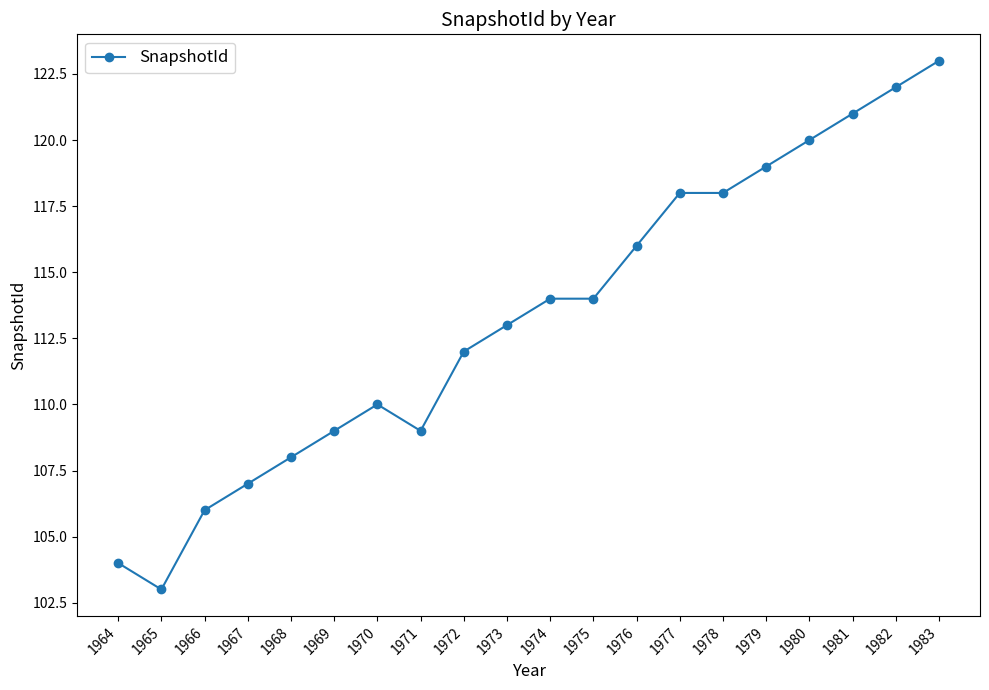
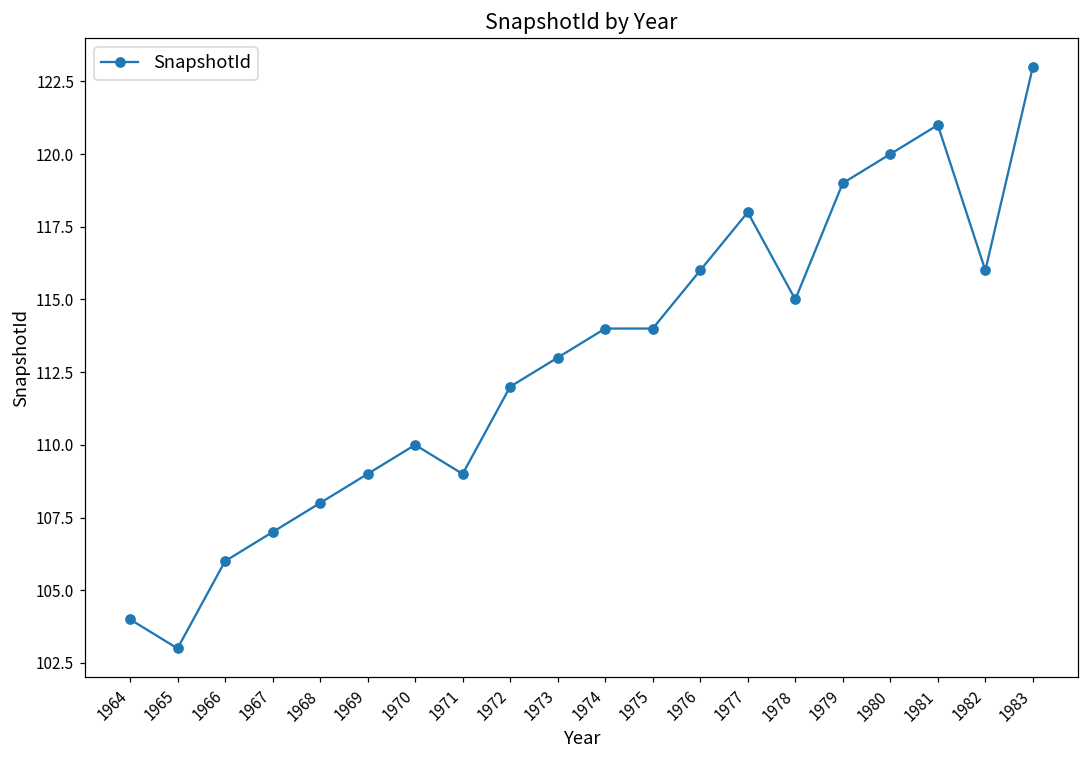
  {
    "1964": 104,
    "1965": 103,
    "1966": 106,
    "1967": 107,
    "1968": 108,
    "1969": 109,
    "1970": 110,
    "1971": 109,
    "1972": 112,
    "1973": 113,
    "1974": 114,
    "1975": 114,
    "1976": 116,
    "1977": 118,
-   "1978": 118,
+   "1978": 115,
    "1979": 119,
    "1980": 120,
    "1981": 121,
-   "1982": 122,
+   "1982": 116,
    "1983": 123
  }
